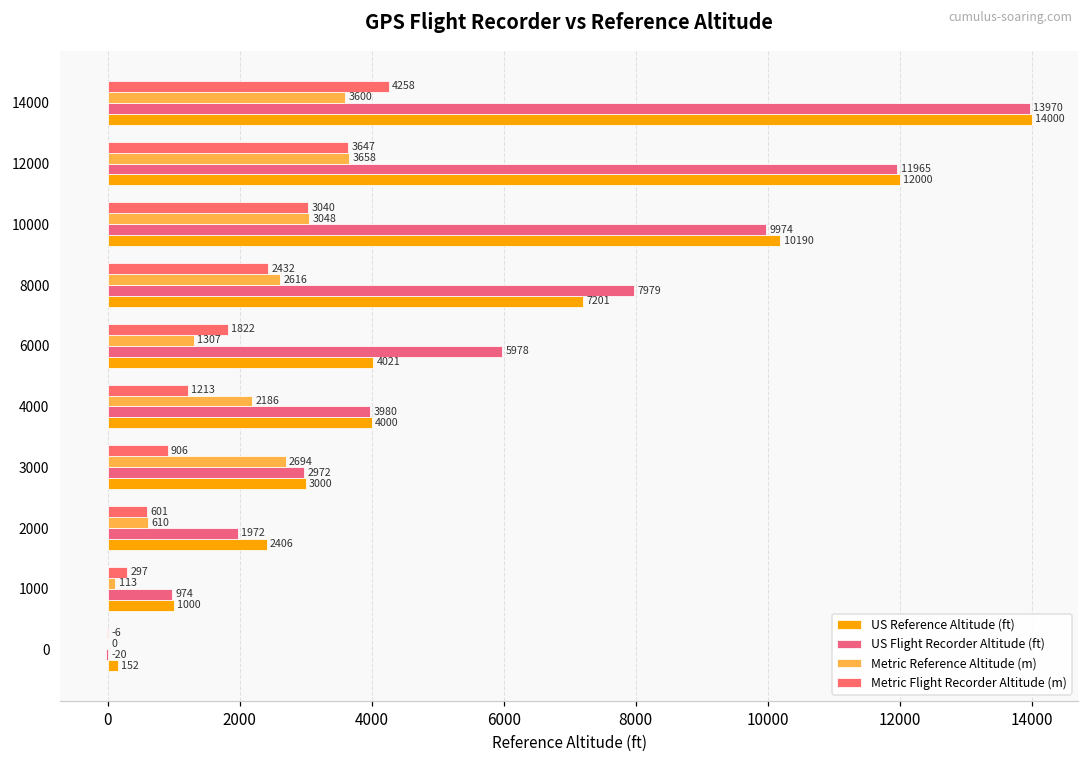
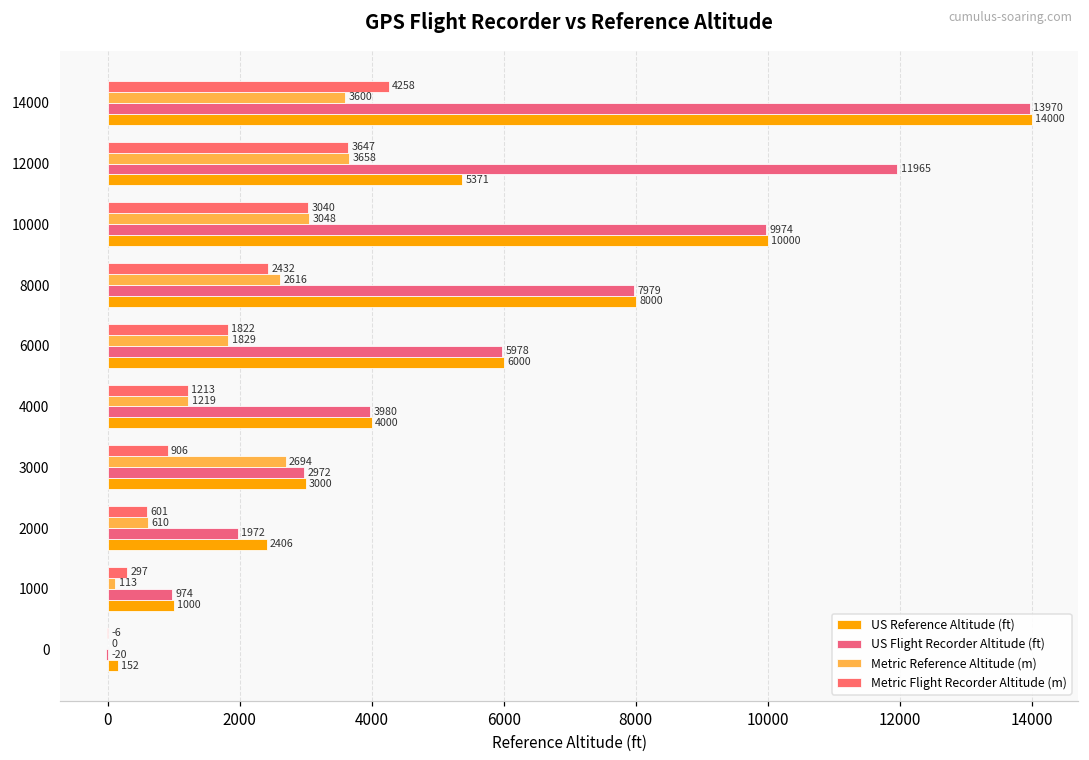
  {
    "US Reference Altitude (ft)": {
      "14000": 14000,
-     "12000": 12000,
-     "10000": 10190,
-     "8000": 7201,
-     "6000": 4021,
+     "12000": 5371,
+     "10000": 10000,
+     "8000": 8000,
+     "6000": 6000,
      "4000": 4000,
      "3000": 3000,
      "2000": 2406,
      "1000": 1000,
      "0": 152
    },
    "Metric Reference Altitude (m)": {
      "14000": 3600,
      "12000": 3658,
      "10000": 3048,
      "8000": 2616,
-     "6000": 1307,
-     "4000": 2186,
+     "6000": 1829,
+     "4000": 1219,
      "3000": 2694,
      "2000": 610,
      "1000": 113,
      "0": 0
    }
  }
